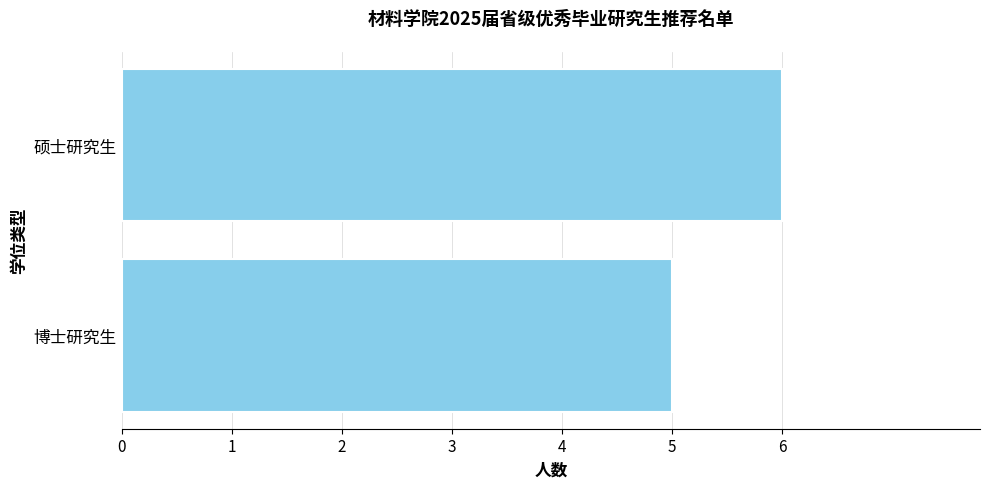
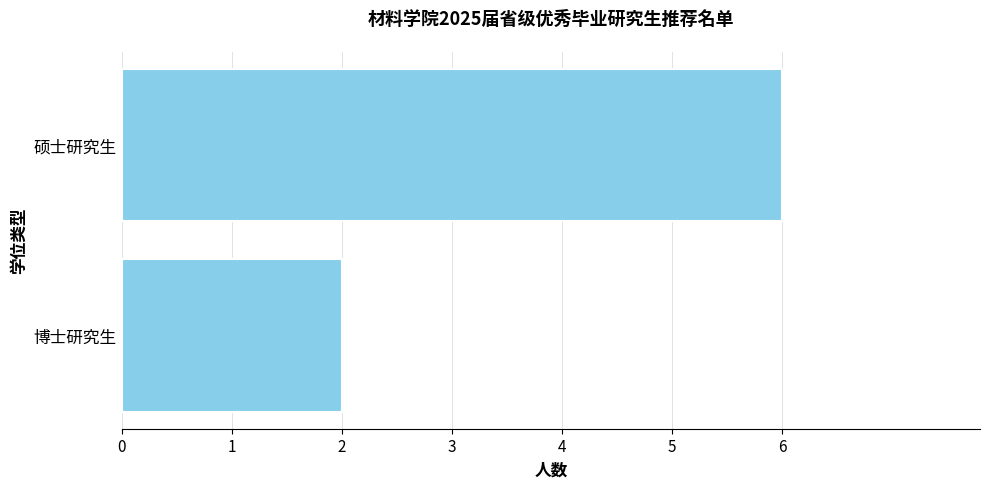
  {
    "硕士研究生": 6,
-   "博士研究生": 5
+   "博士研究生": 2
  }
